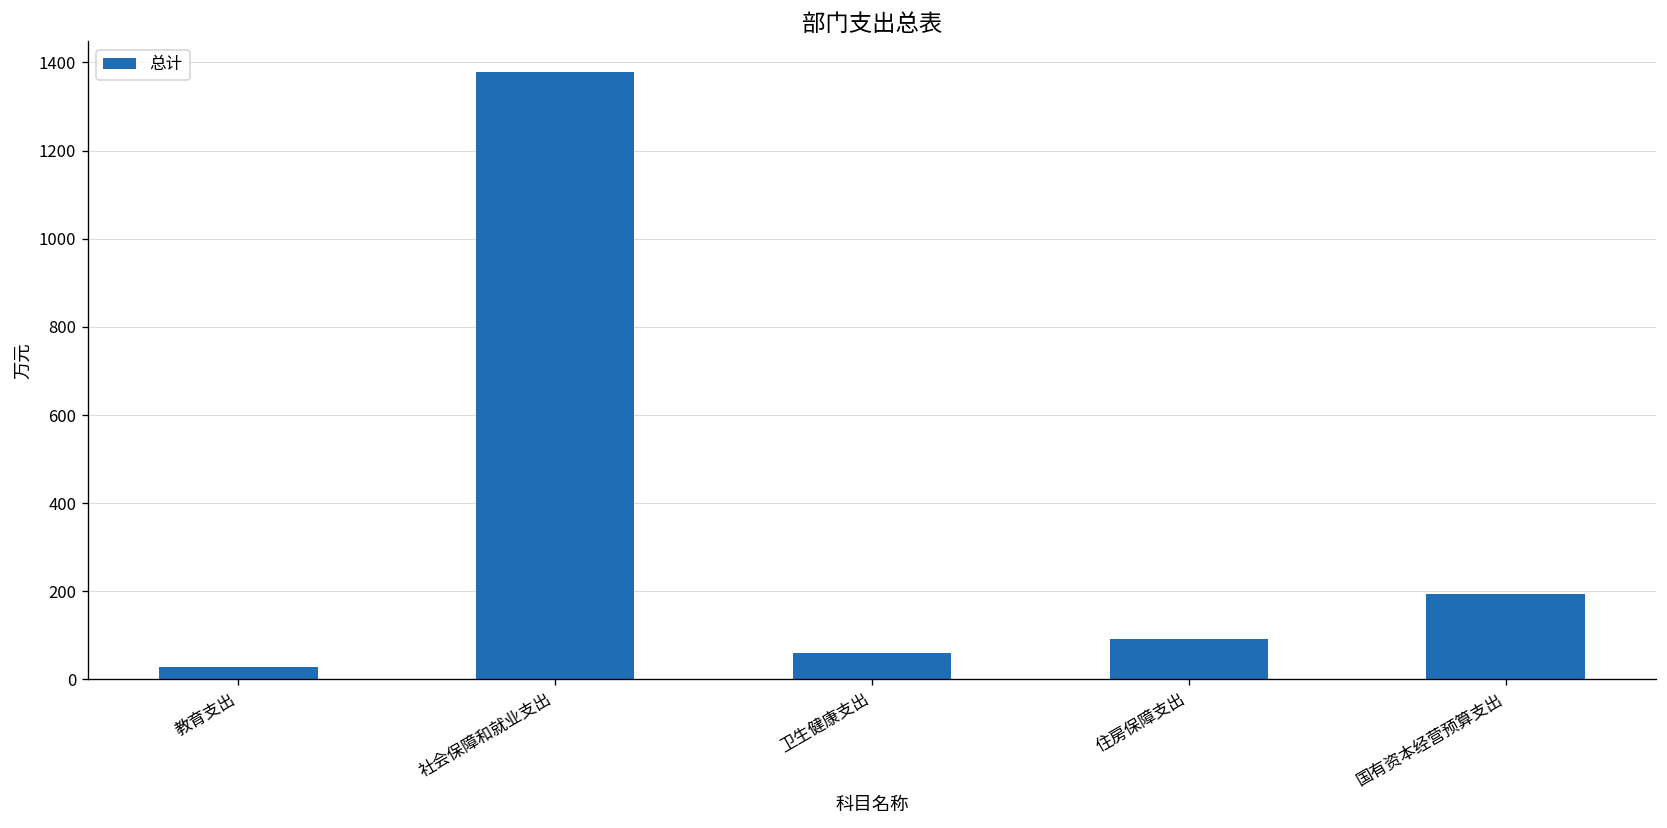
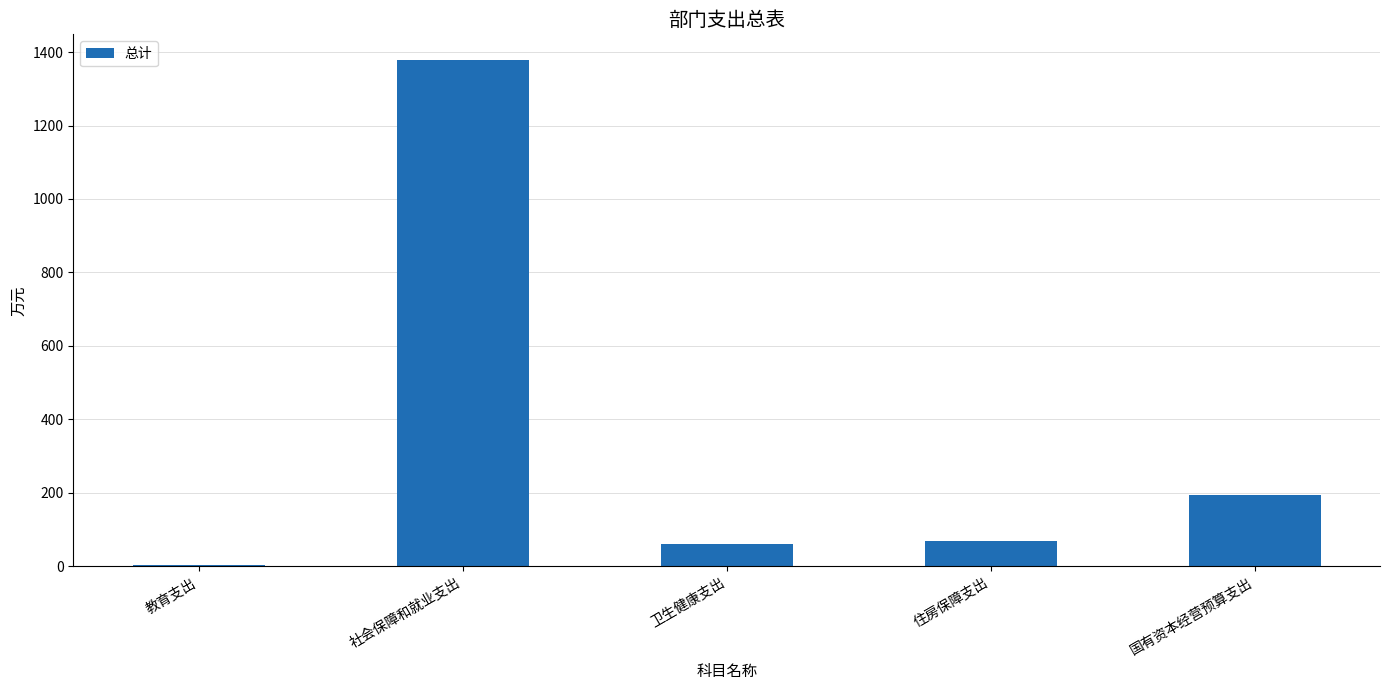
  {
-   "教育支出": 30,
+   "教育支出": 0,
    "社会保障和就业支出": 1380,
    "卫生健康支出": 60,
-   "住房保障支出": 90,
+   "住房保障支出": 70,
    "国有资本经营预算支出": 190
  }
